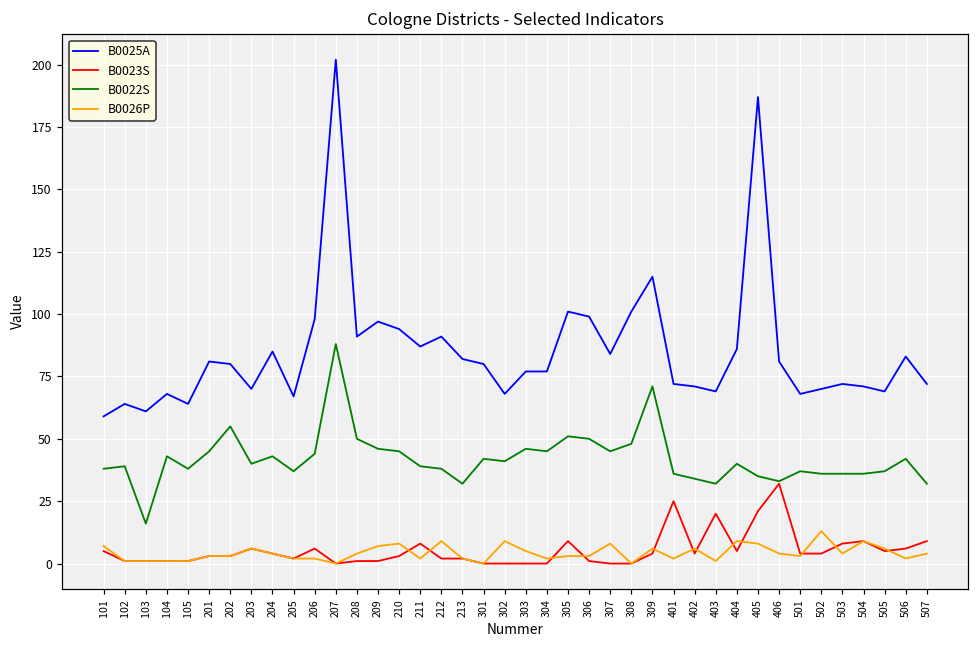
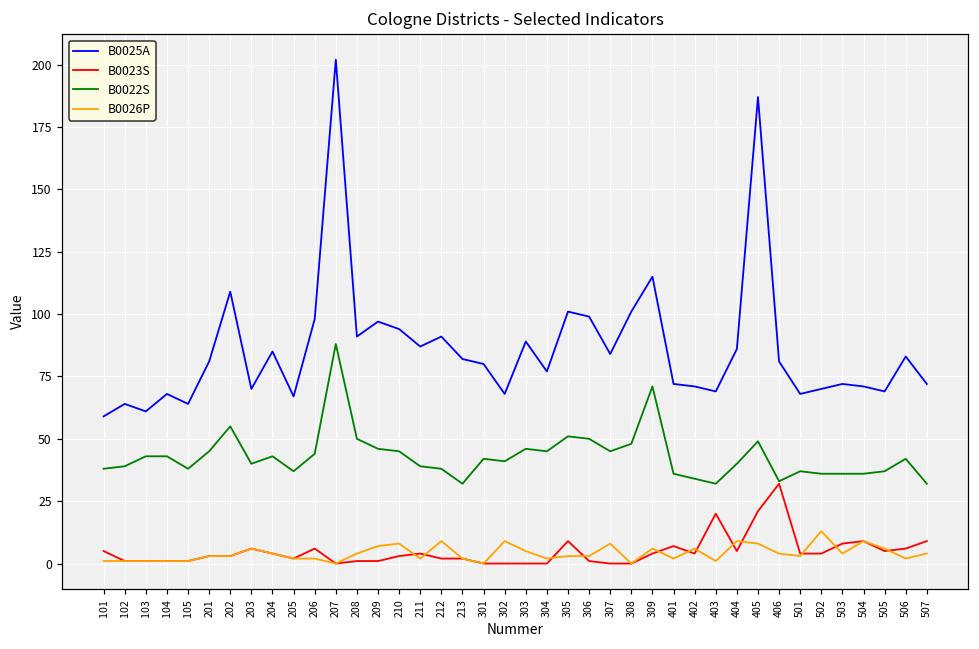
  {
    "B0025A": {
      "101": 59,
      "102": 64,
      "103": 61,
      "104": 68,
      "105": 64,
      "201": 81,
-     "202": 80,
+     "202": 109,
      "203": 70,
      "204": 85,
      "205": 67,
      "206": 98,
      "207": 202,
      "208": 91,
      "209": 97,
      "210": 94,
      "211": 87,
      "212": 91,
      "213": 82,
      "301": 80,
      "302": 68,
-     "303": 77,
+     "303": 89,
      "304": 77,
      "305": 101,
      "306": 99,
      "307": 84,
      "308": 101,
      "309": 115,
      "401": 72,
      "402": 71,
      "403": 69,
      "404": 86,
      "405": 187,
      "406": 81,
      "501": 68,
      "502": 70,
      "503": 72,
      "504": 71,
      "505": 69,
      "506": 83,
      "507": 72
    },
    "B0023S": {
      "101": 5,
      "206": 6,
      "208": 1,
      "209": 1,
      "210": 3,
-     "211": 8,
+     "211": 4,
      "212": 2,
      "302": 0,
      "303": 0,
      "304": 0,
      "305": 9,
      "306": 1,
      "307": 0,
      "309": 4,
-     "401": 25,
+     "401": 7,
      "402": 4,
      "403": 20,
      "404": 5,
      "405": 21,
      "502": 4,
      "503": 8,
      "506": 6,
      "507": 9
    },
    "B0022S": {
      "101": 38,
      "102": 39,
-     "103": 16,
+     "103": 43,
      "104": 43,
      "105": 38,
      "201": 45,
      "202": 55,
      "203": 40,
      "204": 43,
      "205": 37,
      "206": 44,
      "207": 88,
      "208": 50,
      "209": 46,
      "210": 45,
      "211": 39,
      "212": 38,
      "213": 32,
      "301": 42,
      "302": 41,
      "303": 46,
      "304": 45,
      "305": 51,
      "306": 50,
      "307": 45,
      "308": 48,
      "309": 71,
      "401": 36,
      "402": 34,
      "403": 32,
      "404": 40,
-     "405": 35,
+     "405": 49,
      "501": 37,
      "502": 36,
      "503": 36,
      "504": 36,
      "505": 37,
      "506": 42,
      "507": 32
    },
    "B0026P": {
-     "101": 7,
+     "101": 1,
      "206": 2,
      "208": 4,
      "209": 7,
      "210": 8,
      "211": 2,
      "212": 9,
      "302": 9,
      "303": 5,
      "304": 2,
      "305": 3,
      "306": 3,
      "307": 8,
      "309": 6,
      "401": 2,
      "402": 6,
      "403": 1,
      "404": 9,
      "405": 8,
      "406": 4,
      "502": 13,
      "503": 4,
      "506": 2,
      "507": 4
    }
  }
